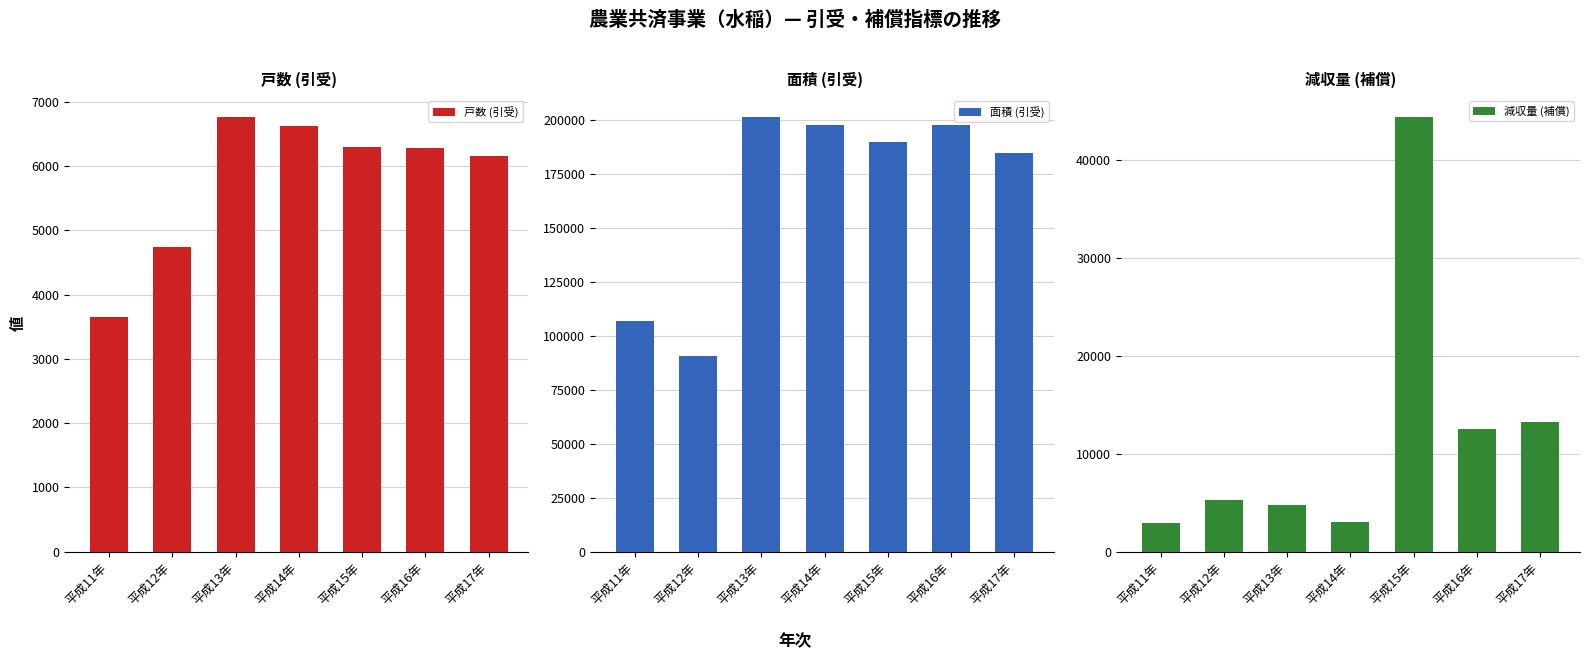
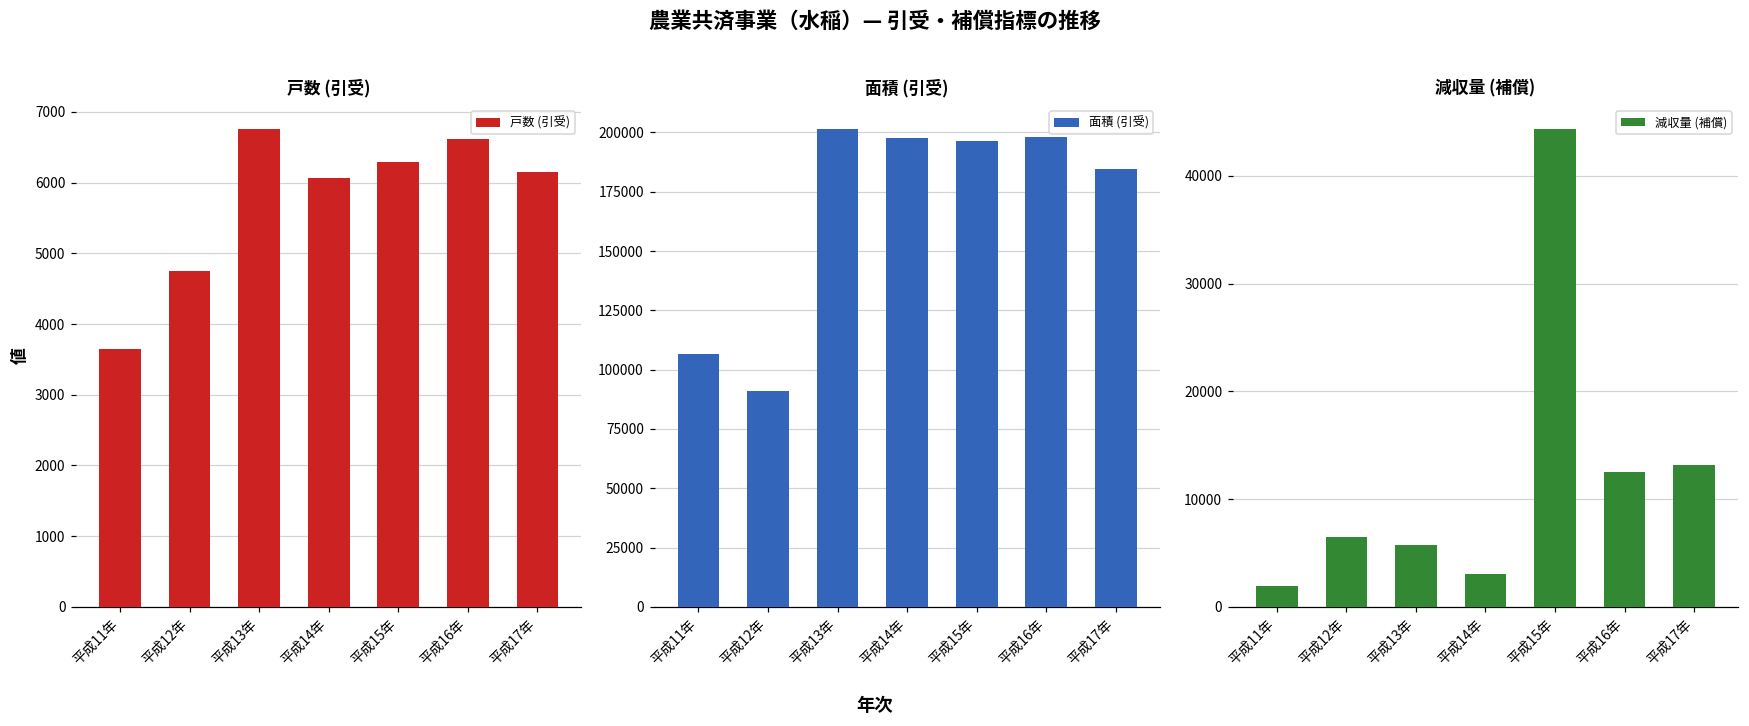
  {
    "戸数 (引受)": {
      "平成11年": 3700,
      "平成12年": 4700,
      "平成13年": 6800,
-     "平成14年": 6600,
+     "平成14年": 6100,
      "平成15年": 6300,
-     "平成16年": 6300,
+     "平成16年": 6600,
      "平成17年": 6200
    },
    "面積 (引受)": {
      "平成11年": 107000,
      "平成12年": 91000,
      "平成13年": 201000,
      "平成14年": 198000,
-     "平成15年": 190000,
+     "平成15年": 196000,
      "平成16年": 198000,
      "平成17年": 185000
    },
    "減収量 (補償)": {
-     "平成11年": 3000,
-     "平成12年": 5000,
-     "平成13年": 5000,
+     "平成11年": 2000,
+     "平成12年": 6000,
+     "平成13年": 6000,
      "平成14年": 3000,
      "平成15年": 44000,
      "平成16年": 13000,
      "平成17年": 13000
    }
  }
